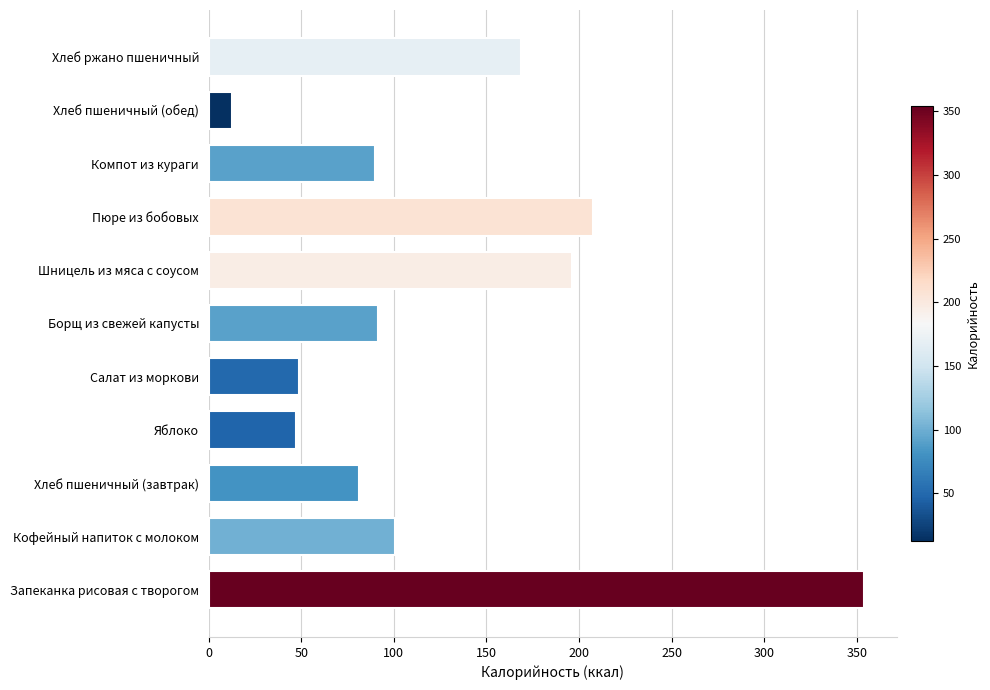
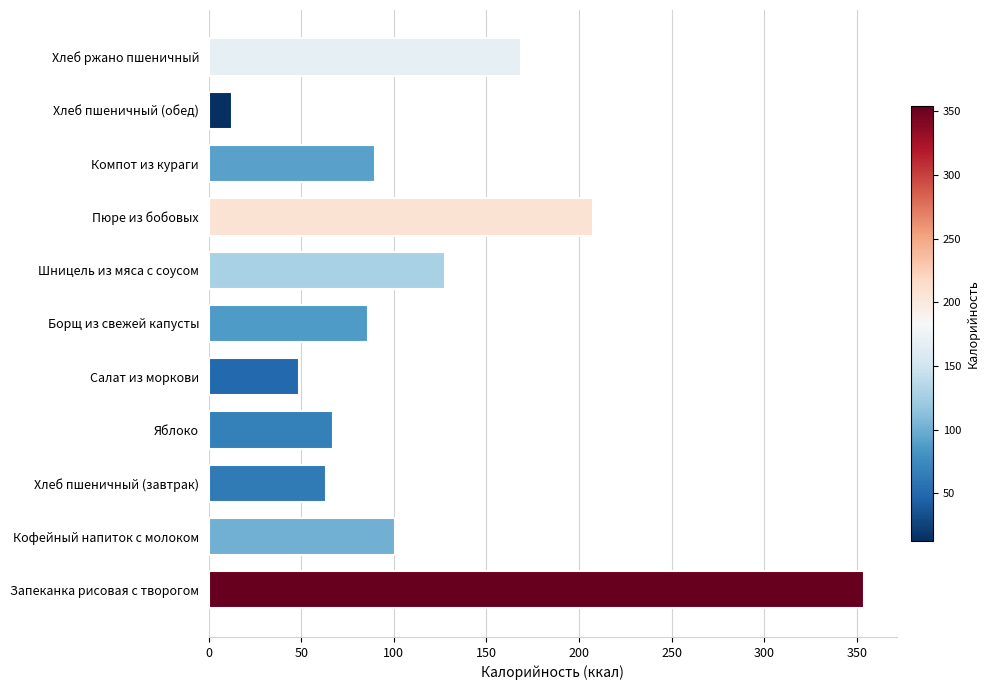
  {
    "Хлеб ржано пшеничный": 169,
    "Хлеб пшеничный (обед)": 13,
    "Компот из кураги": 90,
    "Пюре из бобовых": 207,
-   "Шницель из мяса с соусом": 196,
-   "Борщ из свежей капусты": 91,
+   "Шницель из мяса с соусом": 128,
+   "Борщ из свежей капусты": 86,
    "Салат из моркови": 49,
-   "Яблоко": 47,
-   "Хлеб пшеничный (завтрак)": 81,
+   "Яблоко": 67,
+   "Хлеб пшеничный (завтрак)": 63,
    "Кофейный напиток с молоком": 101,
    "Запеканка рисовая с творогом": 354
  }
